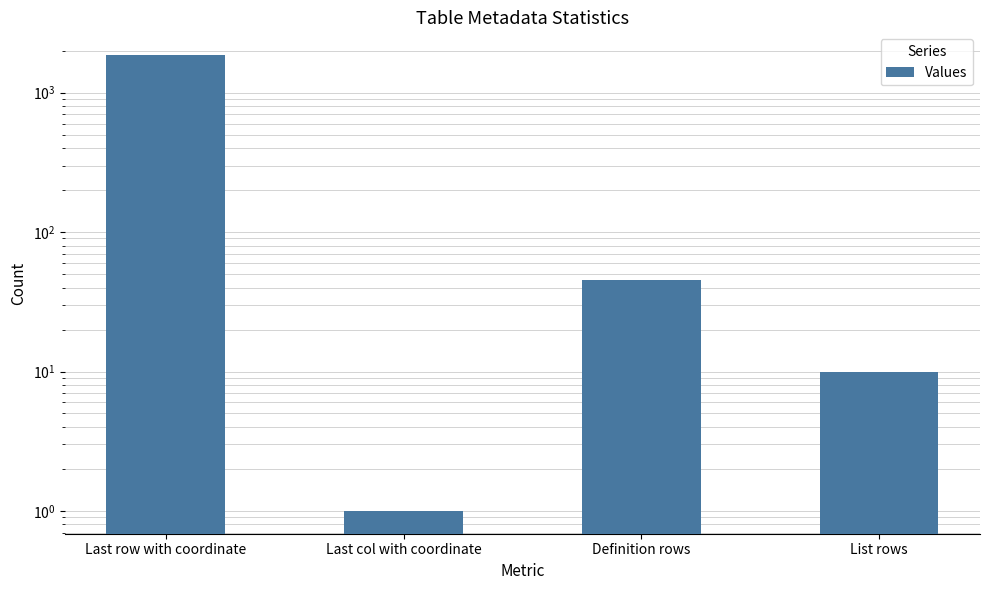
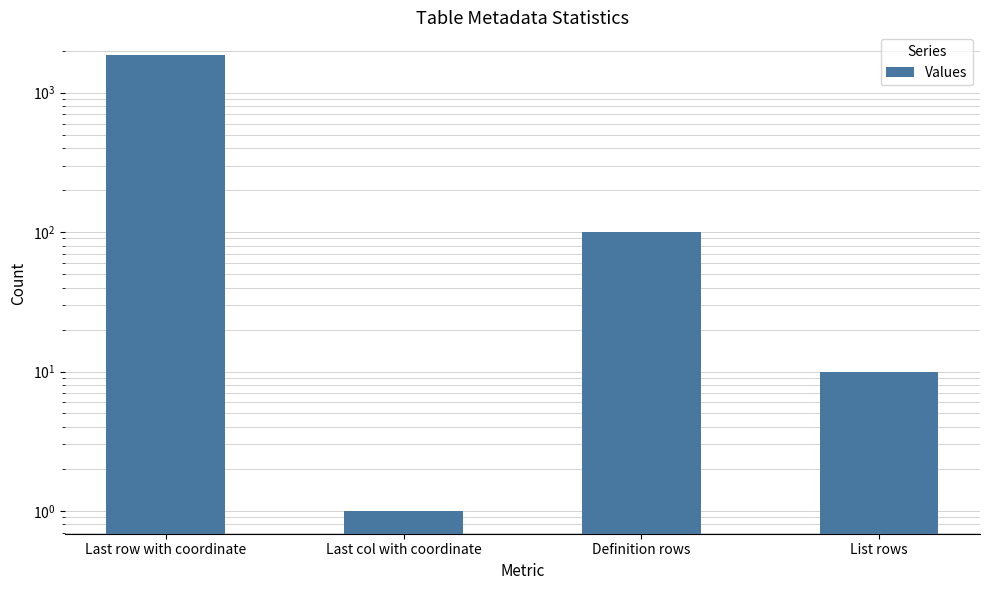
  {
    "Last row with coordinate": 1900,
    "Last col with coordinate": 1,
-   "Definition rows": 45,
+   "Definition rows": 100,
    "List rows": 10
  }
